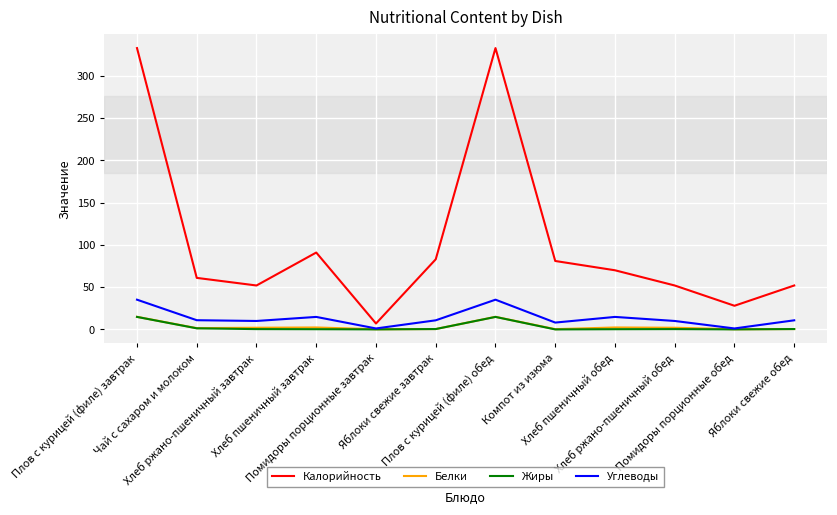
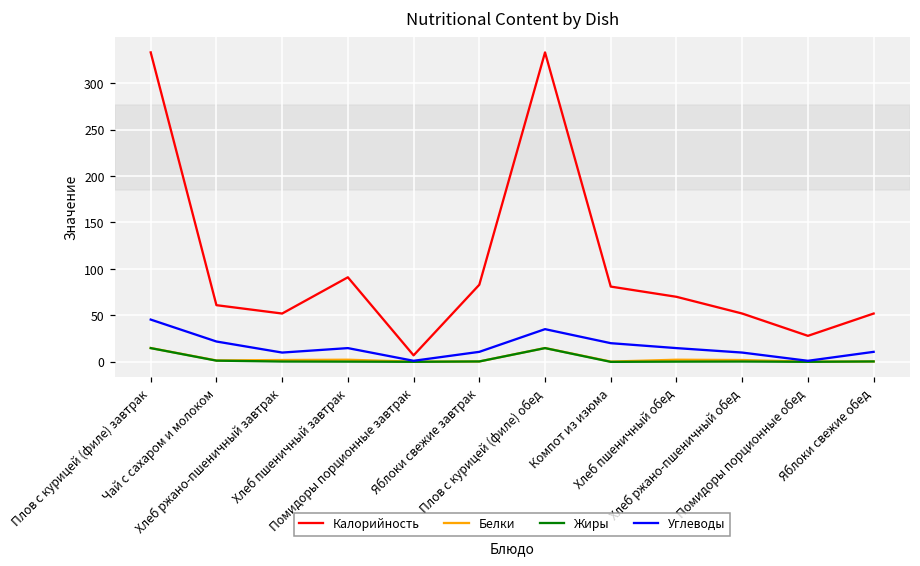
  {
    "Калорийность": {
      "Плов с курицей (филе) завтрак": 330,
      "Чай с сахаром и молоком": 60,
      "Хлеб ржано-пшеничный завтрак": 50,
      "Хлеб пшеничный завтрак": 90,
      "Помидоры порционные завтрак": 10,
      "Яблоки свежие завтрак": 80,
      "Плов с курицей (филе) обед": 330,
      "Компот из изюма": 80,
      "Хлеб пшеничный обед": 70,
      "Хлеб ржано-пшеничный обед": 50,
      "Помидоры порционные обед": 30,
      "Яблоки свежие обед": 50
    },
    "Углеводы": {
-     "Плов с курицей (филе) завтрак": 40,
-     "Чай с сахаром и молоком": 10,
+     "Плов с курицей (филе) завтрак": 50,
+     "Чай с сахаром и молоком": 20,
      "Хлеб ржано-пшеничный завтрак": 10,
      "Хлеб пшеничный завтрак": 10,
      "Яблоки свежие завтрак": 10,
      "Плов с курицей (филе) обед": 40,
-     "Компот из изюма": 10,
+     "Компот из изюма": 20,
      "Хлеб пшеничный обед": 10,
      "Хлеб ржано-пшеничный обед": 10,
      "Яблоки свежие обед": 10
    }
  }
